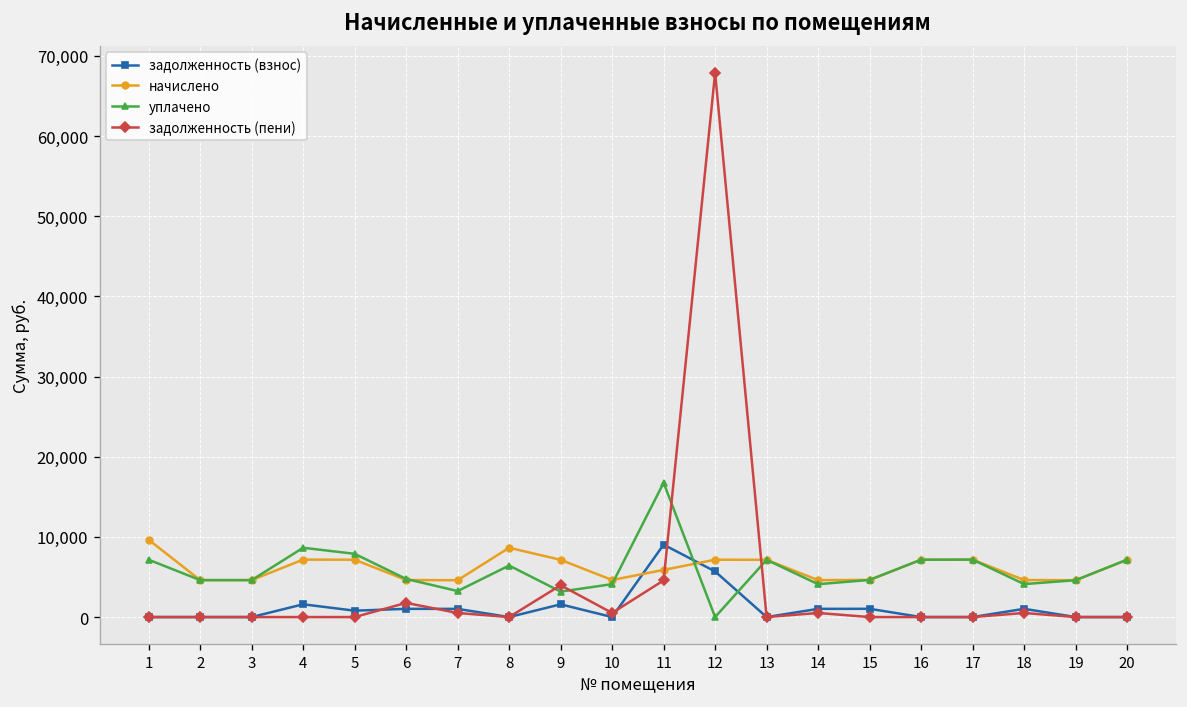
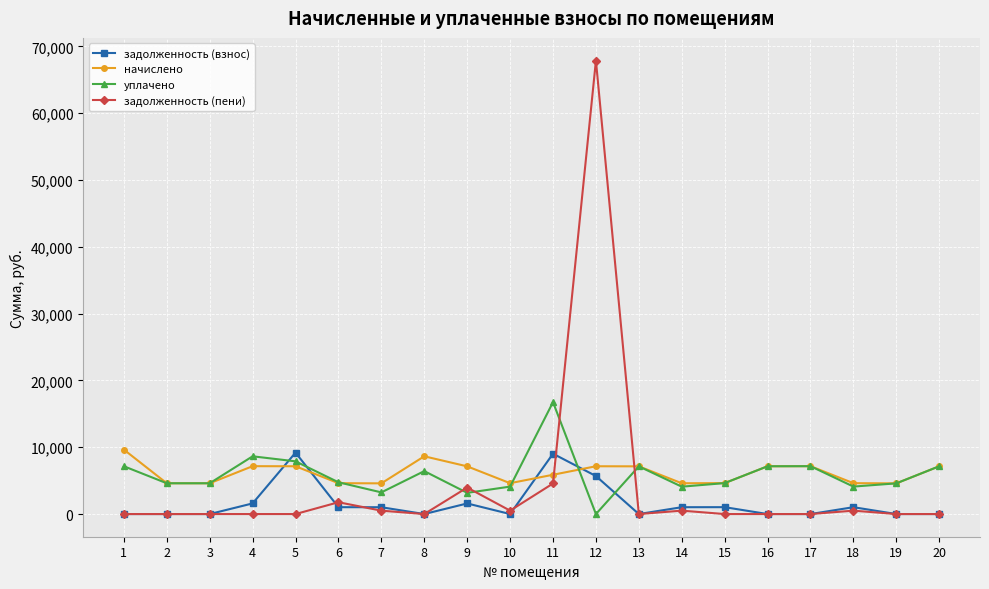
  {
    "задолженность (взнос)": {
      "4": "2,000",
-     "5": "1,000",
+     "5": "9,000",
      "6": "1,000",
      "7": "1,000",
      "9": "2,000",
      "10": "0",
      "11": "9,000",
      "12": "6,000",
      "14": "1,000",
      "15": "1,000",
      "18": "1,000"
    },
    "начислено": {
      "1": "10,000",
      "4": "7,000",
      "5": "7,000",
      "7": "5,000",
      "8": "9,000",
      "9": "7,000",
      "10": "5,000",
      "11": "6,000",
      "12": "7,000",
      "14": "5,000",
      "18": "5,000"
    },
    "уплачено": {
      "1": "7,000",
      "4": "9,000",
      "5": "8,000",
      "7": "3,000",
      "8": "6,000",
      "9": "3,000",
      "10": "4,000",
      "11": "17,000",
      "12": "0",
      "14": "4,000",
      "18": "4,000"
    },
    "задолженность (пени)": {
      "4": "0",
      "5": "0",
      "6": "2,000",
      "7": "1,000",
      "9": "4,000",
      "10": "1,000",
      "11": "5,000",
      "12": "68,000",
      "14": "1,000",
      "15": "0",
      "18": "1,000"
    }
  }
